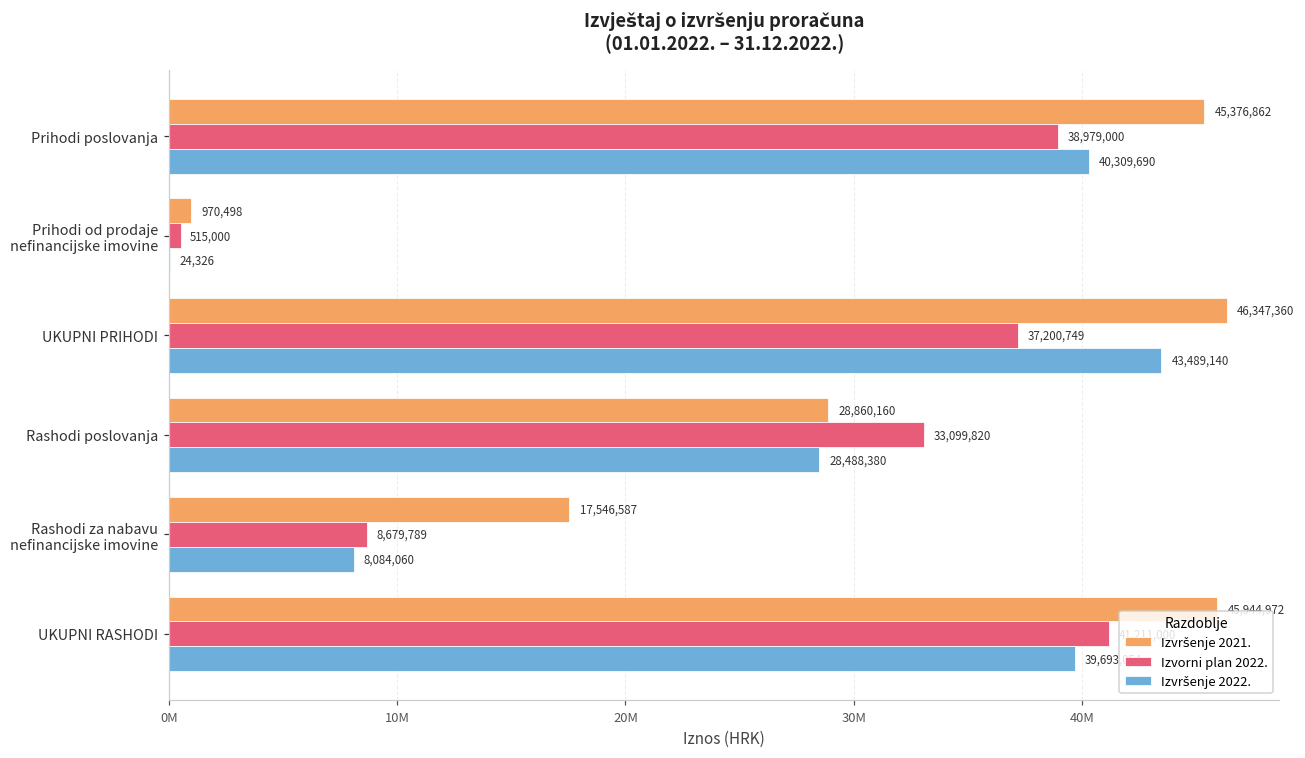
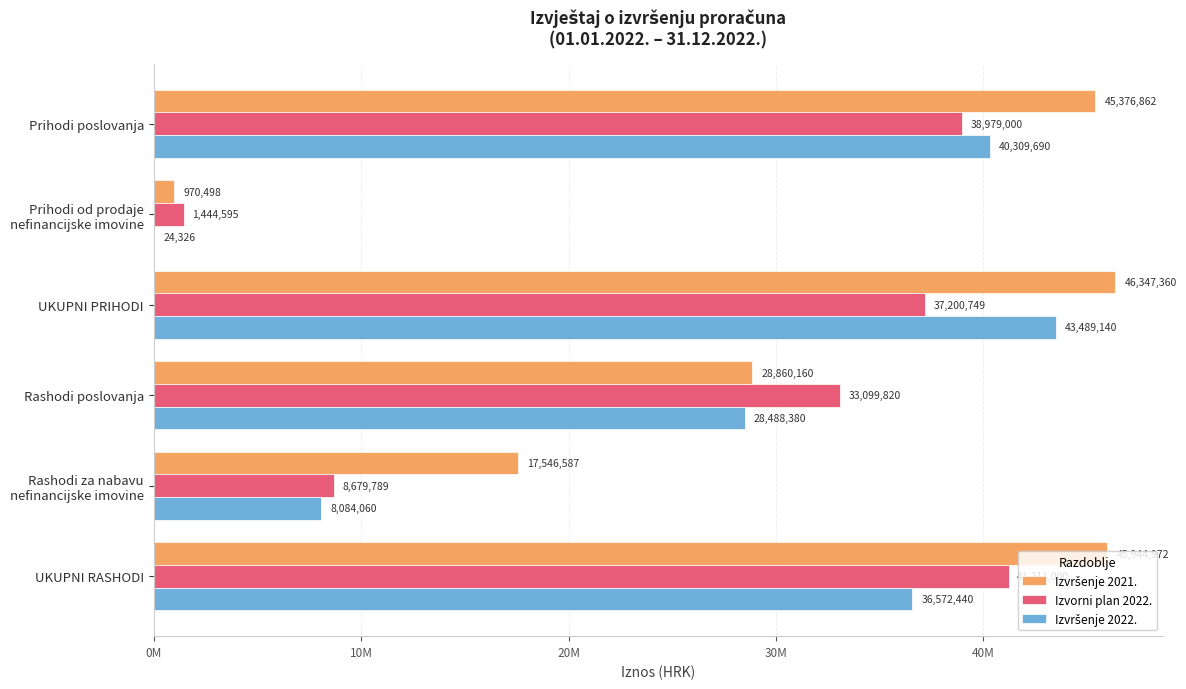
  {
    "Izvršenje 2021.": {
      "Prihodi poslovanja": "45,376,862",
      "Prihodi od prodaje nefinancijske imovine": "970,498",
      "UKUPNI PRIHODI": "46,347,360",
      "Rashodi poslovanja": "28,860,160",
      "Rashodi za nabavu nefinancijske imovine": "17,546,587"
    },
    "Izvorni plan 2022.": {
      "Prihodi poslovanja": "38,979,000",
-     "Prihodi od prodaje nefinancijske imovine": "515,000",
+     "Prihodi od prodaje nefinancijske imovine": "1,444,595",
      "UKUPNI PRIHODI": "37,200,749",
      "Rashodi poslovanja": "33,099,820",
      "Rashodi za nabavu nefinancijske imovine": "8,679,789"
    },
    "Izvršenje 2022.": {
-     "UKUPNI RASHODI": "39700000"
+     "UKUPNI RASHODI": "36600000"
    }
  }
